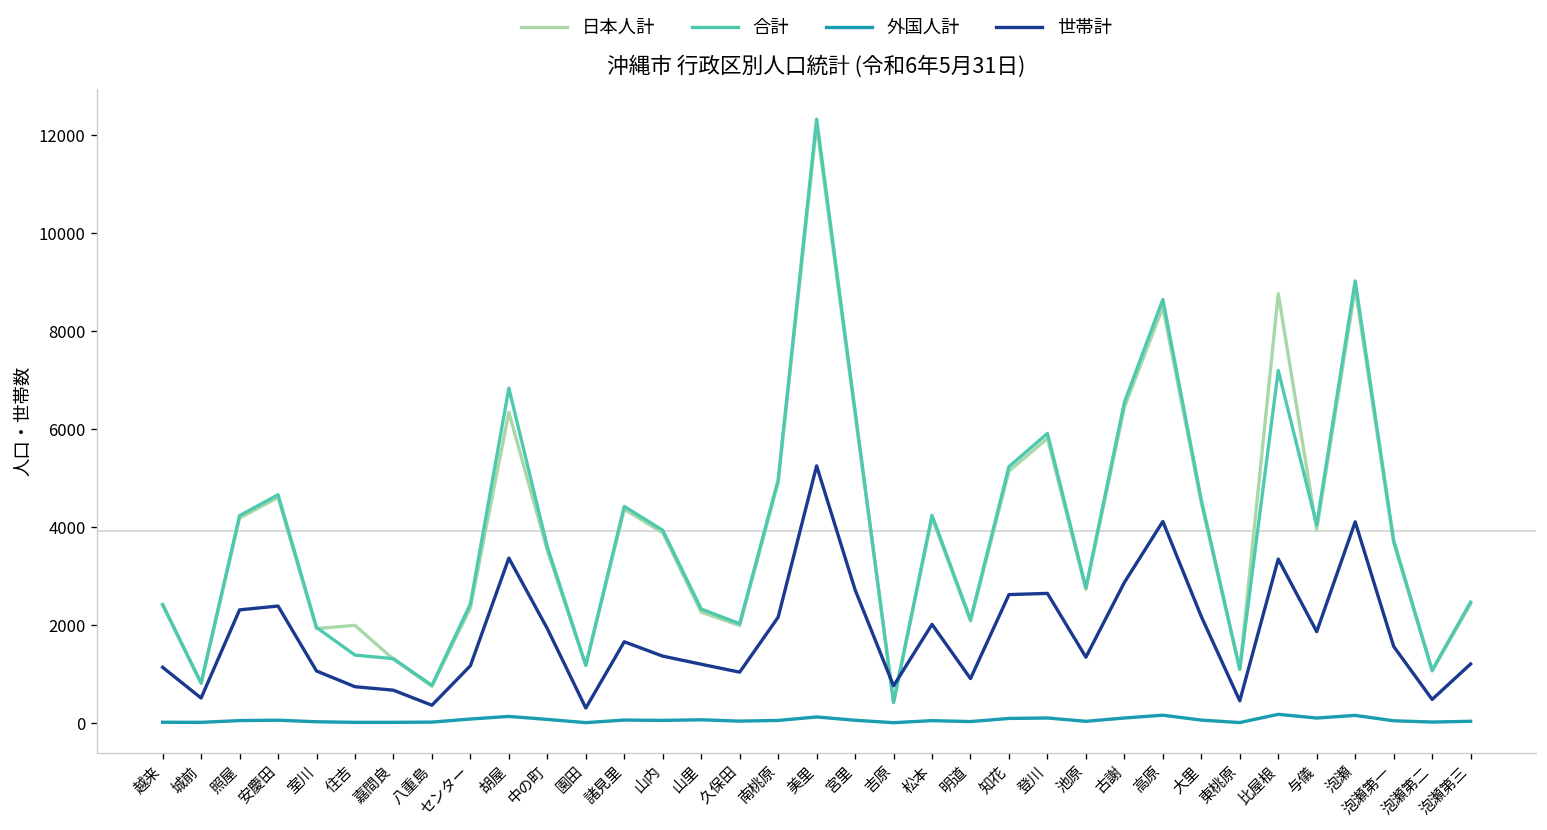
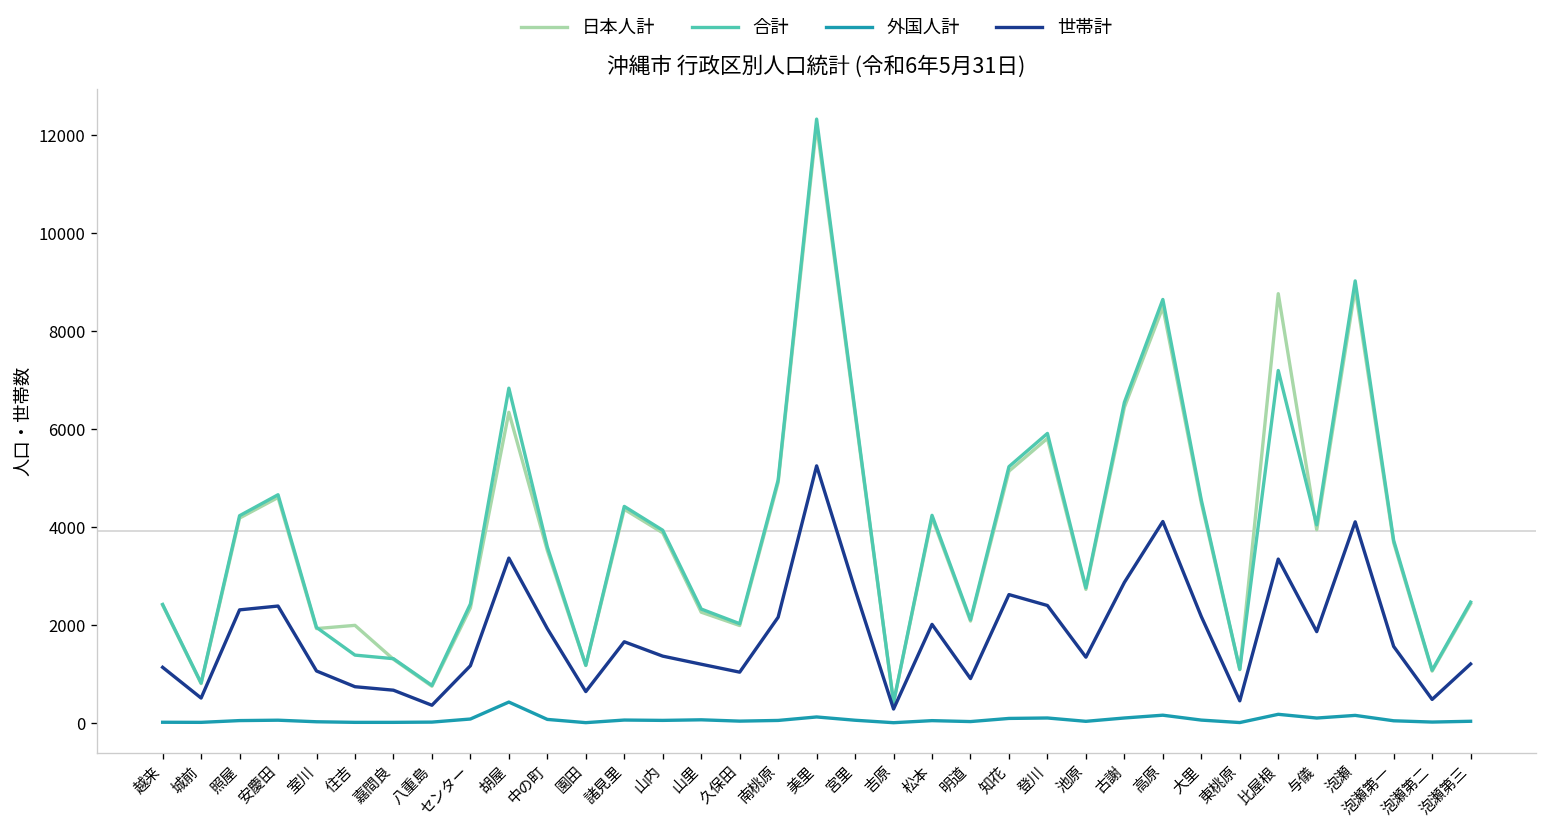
  {
    "日本人計": {
      "住吉": 2000,
      "センター": 2300,
      "胡屋": 6300,
      "中の町": 3500,
      "山里": 2300,
      "美里": 12200,
      "知花": 5100,
      "登川": 5800,
      "古謝": 6400,
      "高原": 8500,
      "比屋根": 8800,
      "与儀": 3900,
      "泡瀬": 8900
    },
    "合計": {
      "住吉": 1400,
      "センター": 2400,
      "胡屋": 6800,
      "中の町": 3600,
      "山里": 2300,
      "美里": 12300,
      "知花": 5200,
      "登川": 5900,
      "古謝": 6500,
      "高原": 8600,
      "比屋根": 7200,
      "与儀": 4000,
      "泡瀬": 9000
    },
    "外国人計": {
      "越来": 0,
      "城前": 0,
      "照屋": 0,
      "安慶田": 100,
      "室川": 0,
      "住吉": 0,
      "嘉間良": 0,
      "八重島": 0,
      "センター": 100,
-     "胡屋": 100,
+     "胡屋": 400,
      "中の町": 100,
      "園田": 0,
      "諸見里": 100,
      "山内": 100,
      "山里": 100,
      "久保田": 0,
      "南桃原": 100,
      "美里": 100,
      "宮里": 100,
      "吉原": 0,
      "松本": 0,
      "明道": 0,
      "知花": 100,
      "登川": 100,
      "池原": 0,
      "古謝": 100,
      "高原": 200,
      "大里": 100,
      "東桃原": 0,
      "比屋根": 200,
      "与儀": 100,
      "泡瀬": 200,
      "泡瀬第一": 0,
      "泡瀬第二": 0,
      "泡瀬第三": 0
    },
    "世帯計": {
      "越来": 1100,
      "城前": 500,
      "照屋": 2300,
      "安慶田": 2400,
      "室川": 1100,
      "住吉": 700,
      "嘉間良": 700,
      "八重島": 400,
      "センター": 1200,
      "胡屋": 3400,
      "中の町": 1900,
-     "園田": 300,
+     "園田": 600,
      "諸見里": 1700,
      "山内": 1400,
      "山里": 1200,
      "久保田": 1000,
      "南桃原": 2200,
      "美里": 5200,
      "宮里": 2700,
-     "吉原": 800,
+     "吉原": 300,
      "松本": 2000,
      "明道": 900,
      "知花": 2600,
-     "登川": 2600,
+     "登川": 2400,
      "池原": 1300,
      "古謝": 2900,
      "高原": 4100,
      "大里": 2200,
      "東桃原": 500,
      "比屋根": 3300,
      "与儀": 1900,
      "泡瀬": 4100,
      "泡瀬第一": 1600,
      "泡瀬第二": 500,
      "泡瀬第三": 1200
    }
  }
